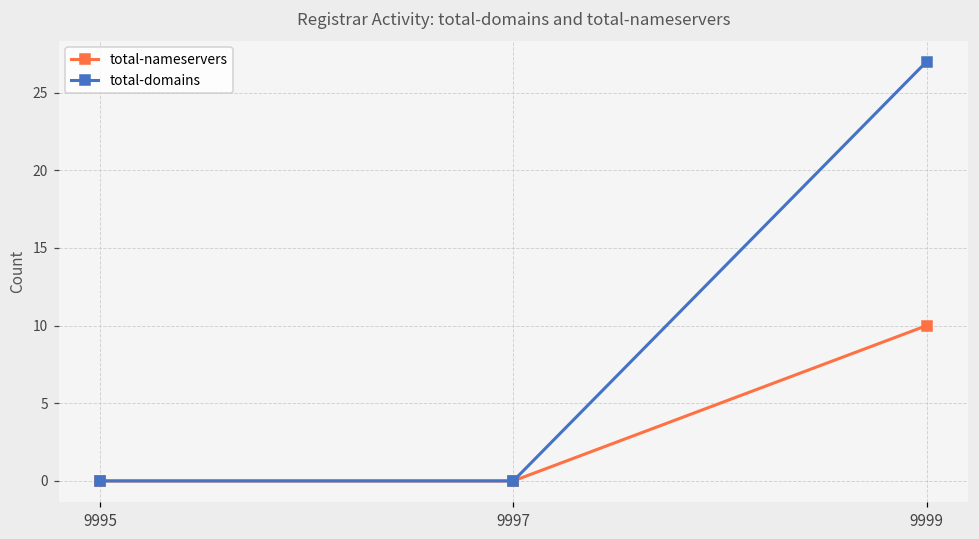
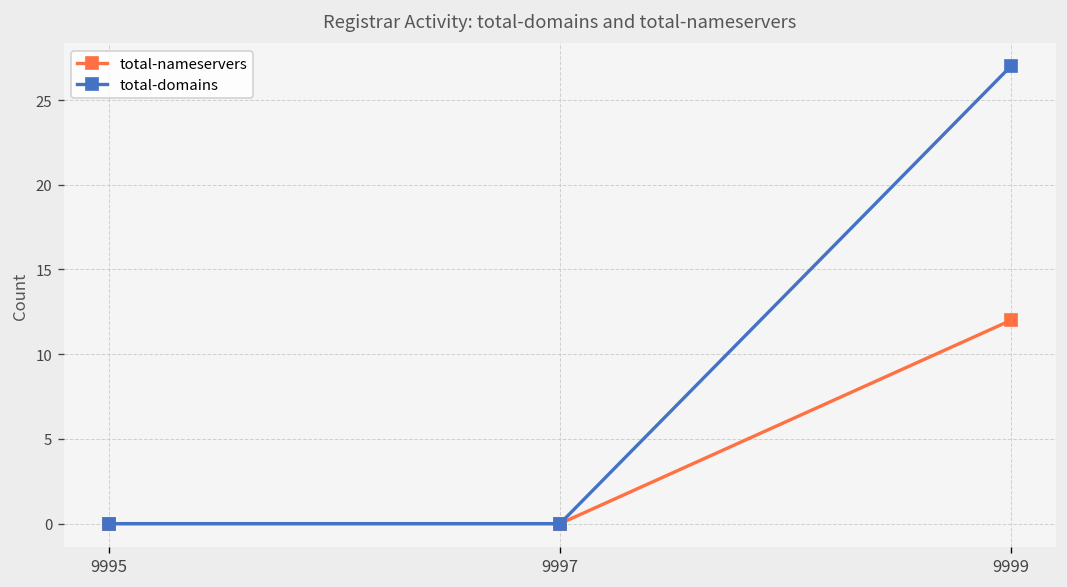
  {
    "total-nameservers": {
-     "9999": 10
+     "9999": 12
    },
    "total-domains": {
      "9999": 27
    }
  }
